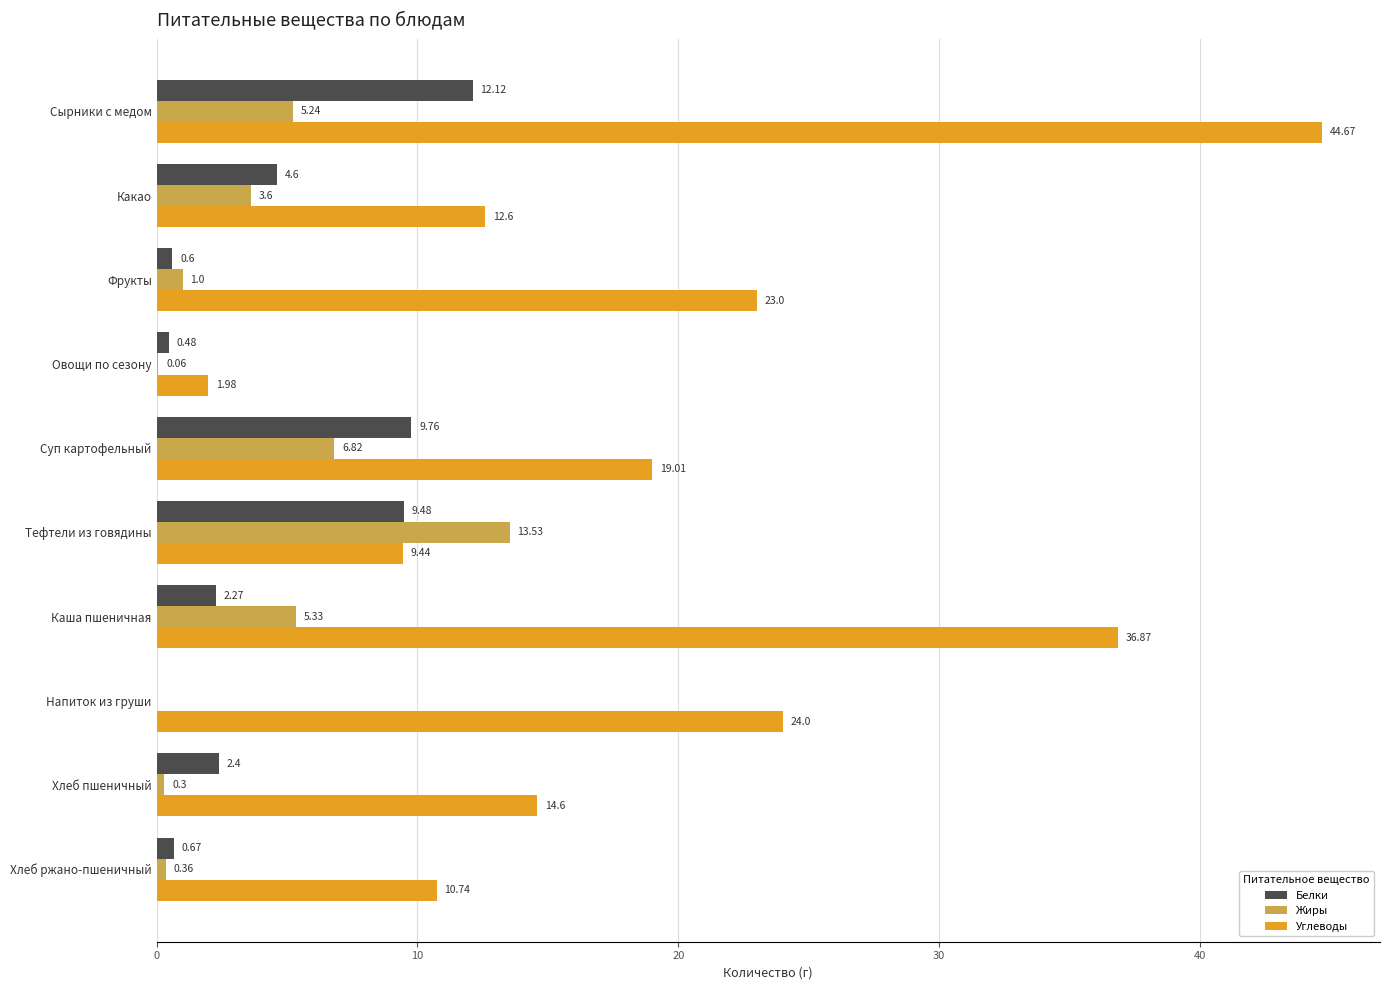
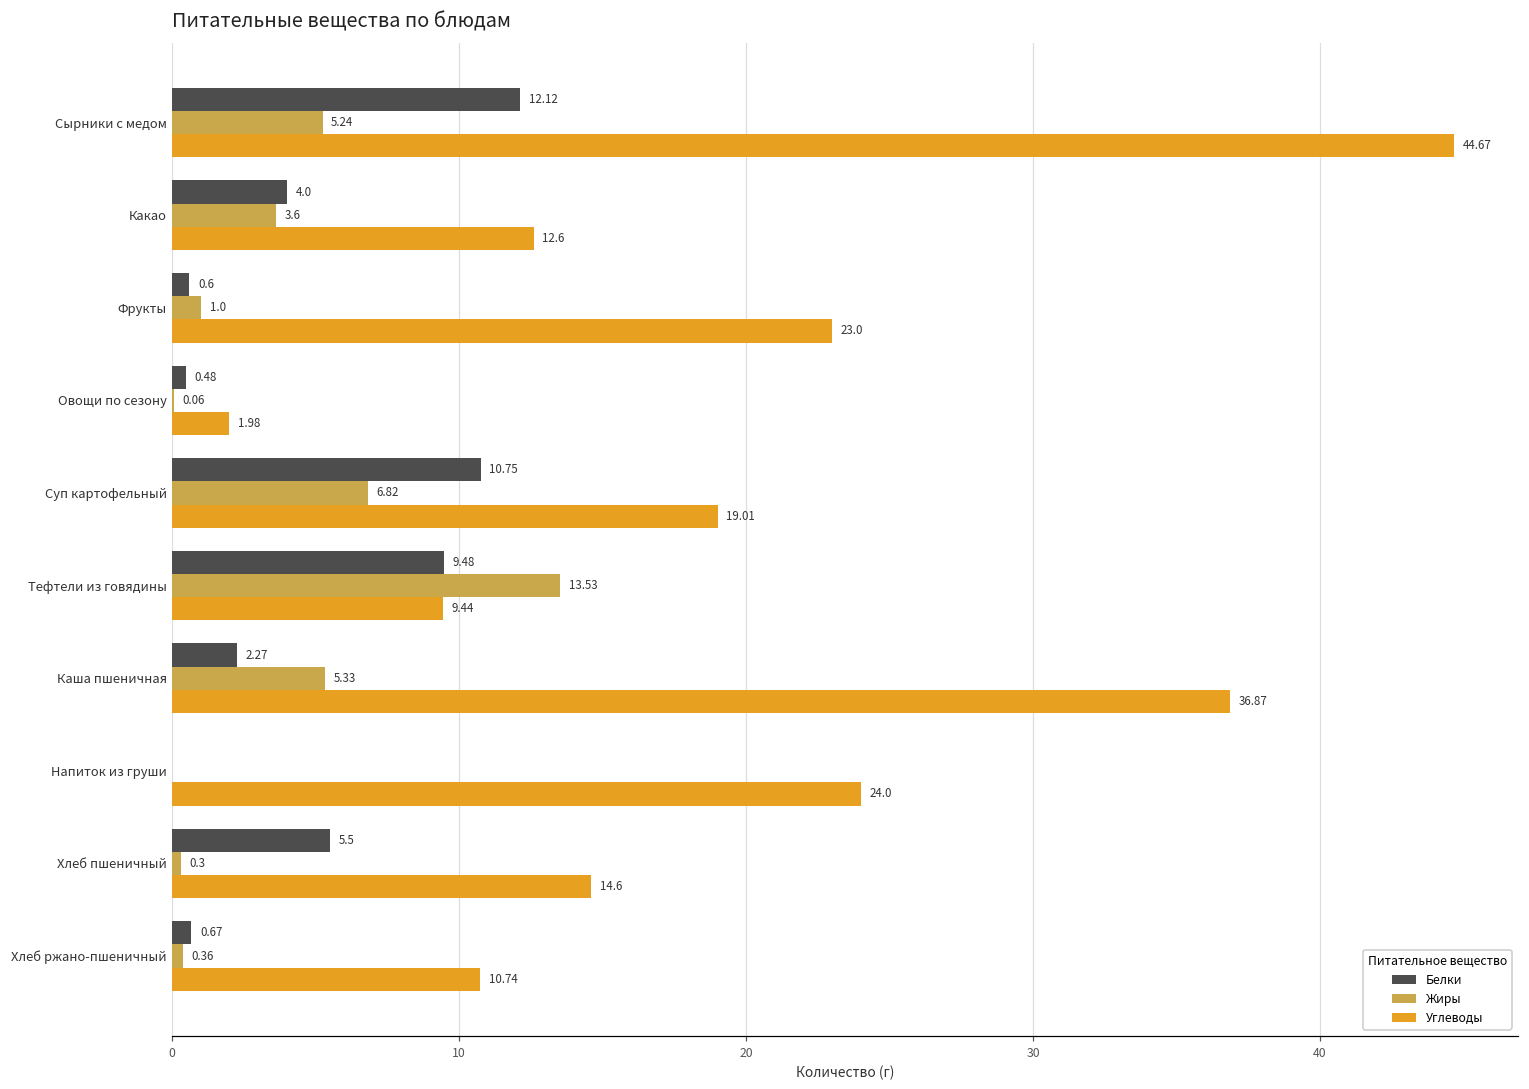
  {
    "Белки": {
      "Сырники с медом": 12.12,
-     "Какао": 4.6,
+     "Какао": 4.0,
      "Фрукты": 0.6,
      "Овощи по сезону": 0.48,
-     "Суп картофельный": 9.76,
+     "Суп картофельный": 10.75,
      "Тефтели из говядины": 9.48,
      "Каша пшеничная": 2.27,
-     "Хлеб пшеничный": 2.4,
+     "Хлеб пшеничный": 5.5,
      "Хлеб ржано-пшеничный": 0.67
    }
  }
